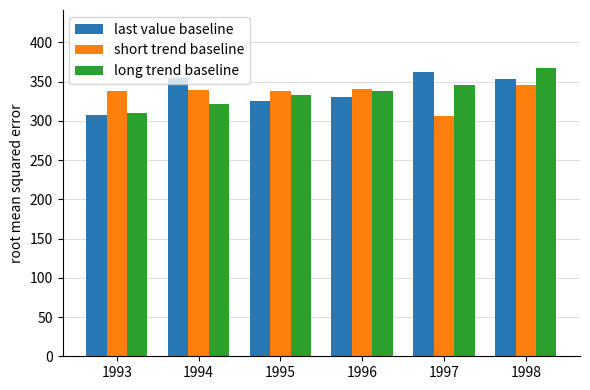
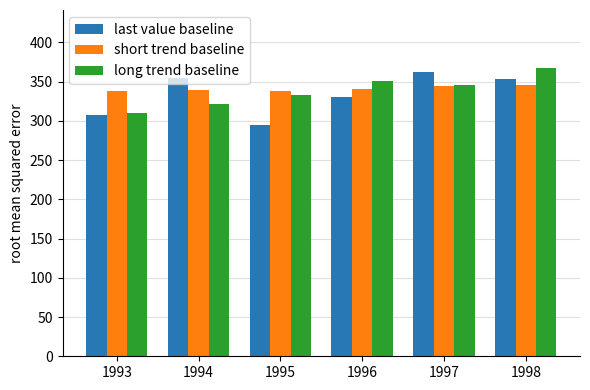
  {
    "last value baseline": {
      "1993": 310,
-     "1995": 330,
+     "1995": 300,
      "1996": 330,
      "1997": 360,
      "1998": 350
    },
    "short trend baseline": {
      "1993": 340,
      "1994": 340,
      "1995": 340,
      "1996": 340,
-     "1997": 310,
+     "1997": 340,
      "1998": 350
    },
    "long trend baseline": {
      "1993": 310,
      "1994": 320,
      "1995": 330,
-     "1996": 340,
+     "1996": 350,
      "1997": 350,
      "1998": 370
    }
  }
